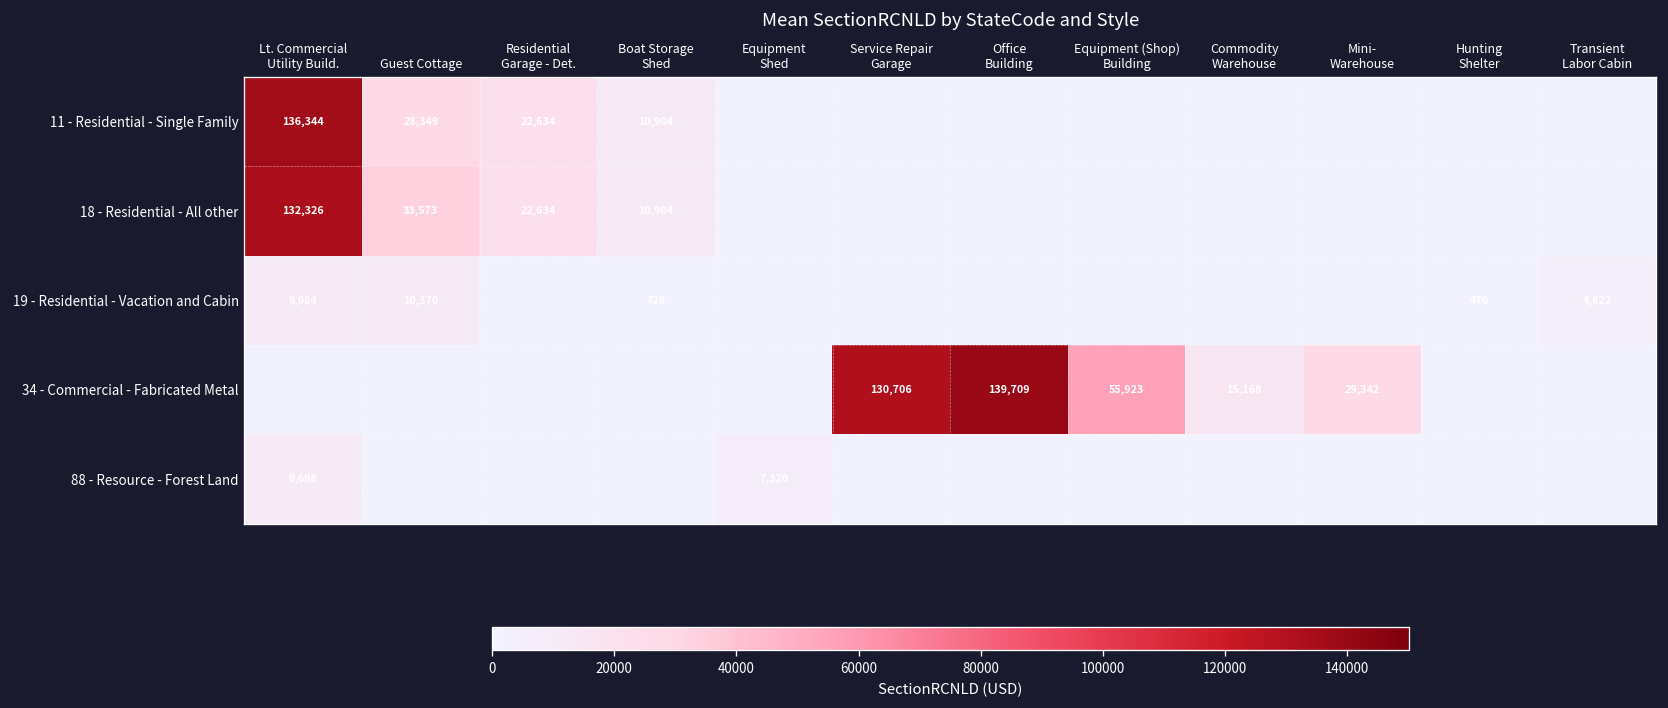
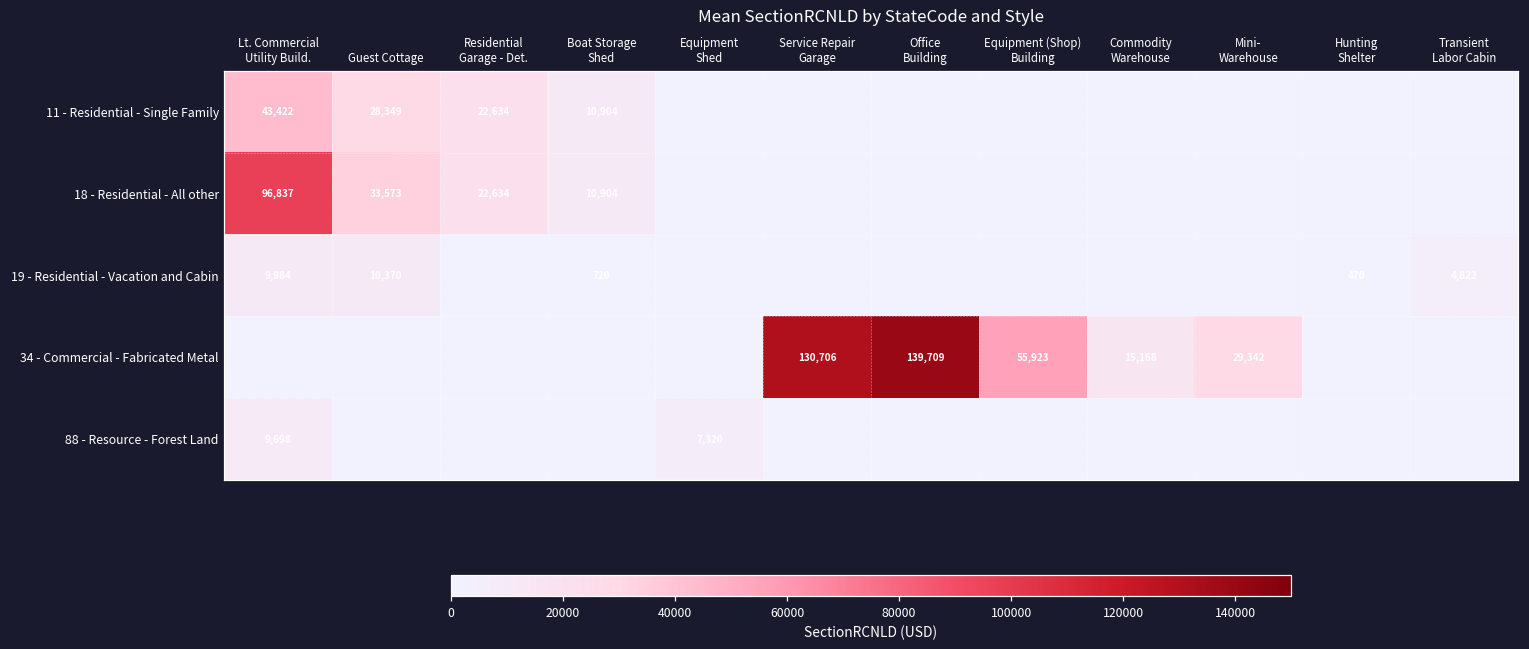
  {
    "11 - Residential - Single Family": {
-     "Lt. Commercial Utility Build.": "136,344"
+     "Lt. Commercial Utility Build.": "43,422"
    },
    "18 - Residential - All other": {
-     "Lt. Commercial Utility Build.": "132,326"
+     "Lt. Commercial Utility Build.": "96,837"
    },
    "34 - Commercial - Fabricated Metal": {
      "Service Repair Garage": "130,706",
      "Office Building": "139,709",
      "Equipment (Shop) Building": "55,923"
    }
  }
